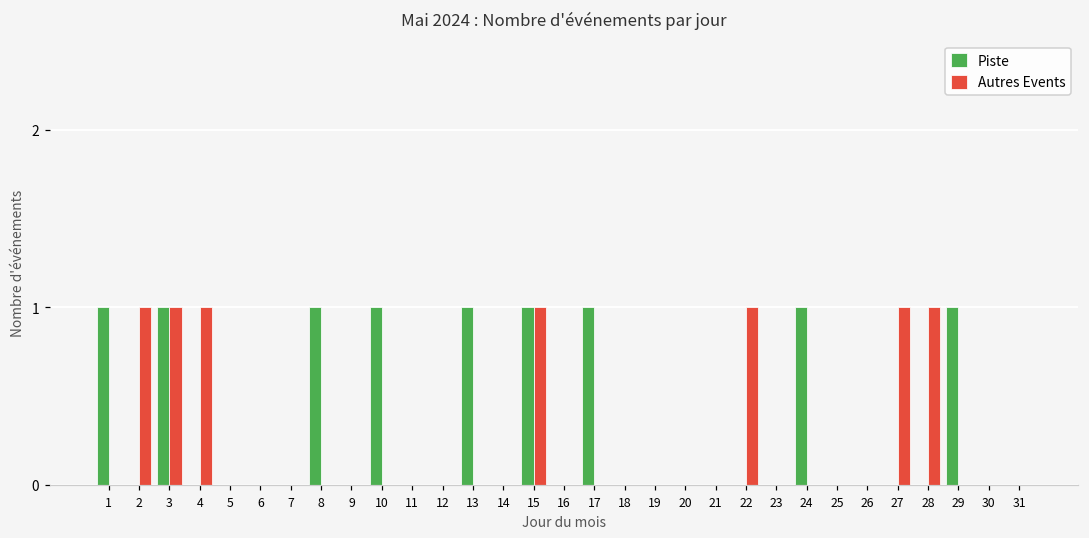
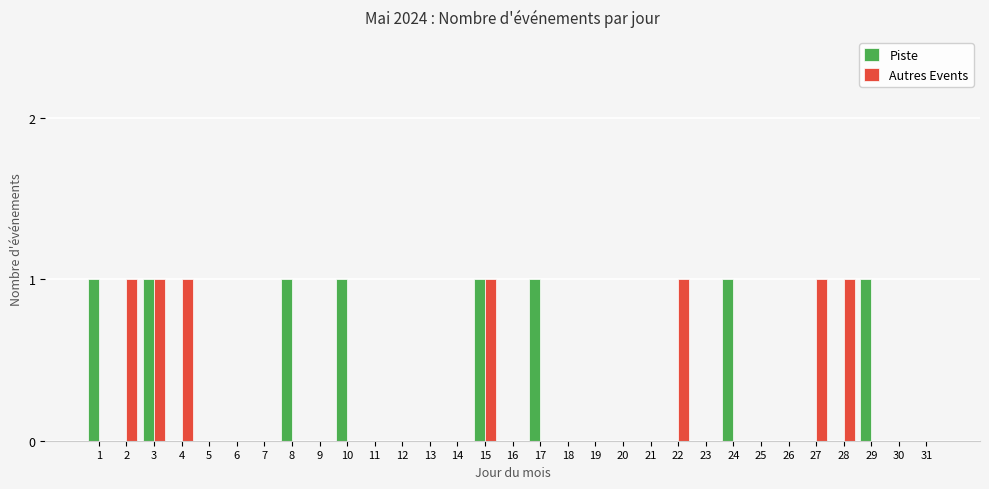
  {
    "Piste": {
      "1": 1,
      "2": 0,
      "3": 1,
      "4": 0,
      "5": 0,
      "6": 0,
      "7": 0,
      "8": 1,
      "9": 0,
      "10": 1,
      "11": 0,
      "12": 0,
-     "13": 1,
+     "13": 0,
      "14": 0,
      "15": 1,
      "16": 0,
      "17": 1,
      "18": 0,
      "19": 0,
      "20": 0,
      "21": 0,
      "22": 0,
      "23": 0,
      "24": 1,
      "25": 0,
      "26": 0,
      "27": 0,
      "28": 0,
      "29": 1,
      "30": 0,
      "31": 0
    },
    "Autres Events": {
      "1": 0,
      "2": 1,
      "3": 1,
      "4": 1,
      "5": 0,
      "6": 0,
      "7": 0,
      "8": 0,
      "9": 0,
      "10": 0,
      "11": 0,
      "12": 0,
      "13": 0,
      "14": 0,
      "15": 1,
      "16": 0,
      "17": 0,
      "18": 0,
      "19": 0,
      "20": 0,
      "21": 0,
      "22": 1,
      "23": 0,
      "24": 0,
      "25": 0,
      "26": 0,
      "27": 1,
      "28": 1,
      "29": 0,
      "30": 0,
      "31": 0
    }
  }
